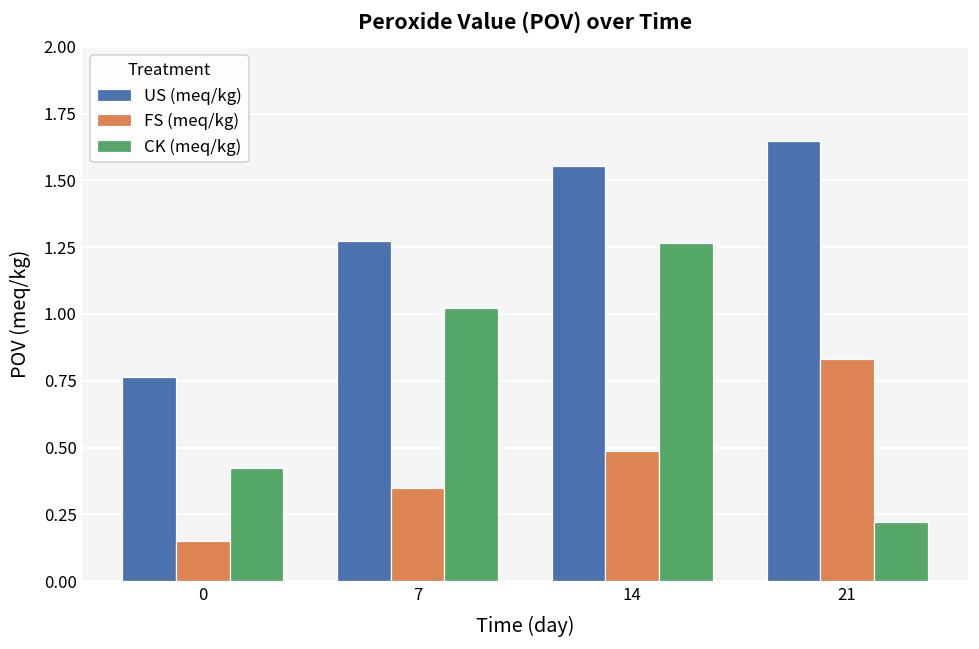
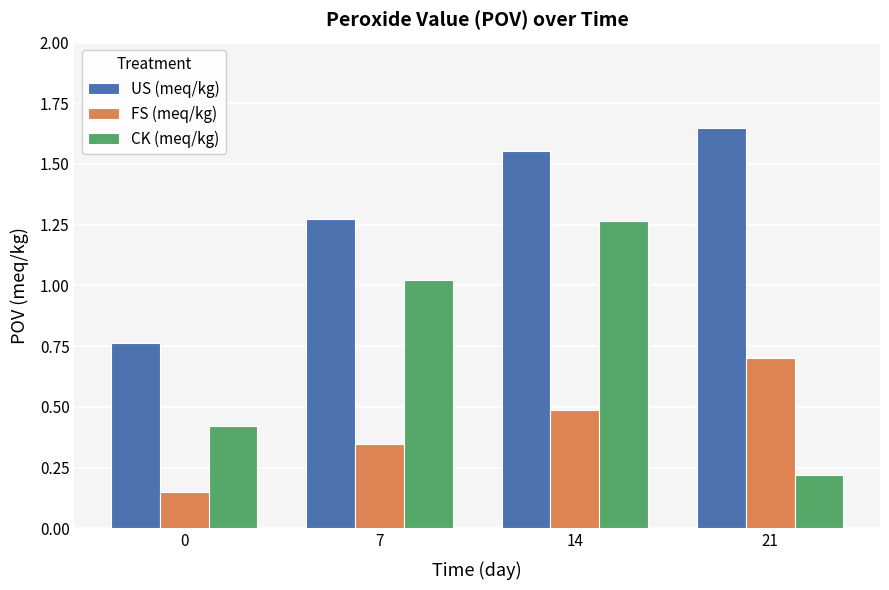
  {
    "US (meq/kg)": {
      "0": 0.76,
      "7": 1.27,
      "14": 1.55,
      "21": 1.65
    },
    "FS (meq/kg)": {
      "0": 0.15,
      "7": 0.35,
      "14": 0.49,
-     "21": 0.83
+     "21": 0.70
    },
    "CK (meq/kg)": {
      "0": 0.42,
      "7": 1.02,
      "14": 1.26,
      "21": 0.22
    }
  }
